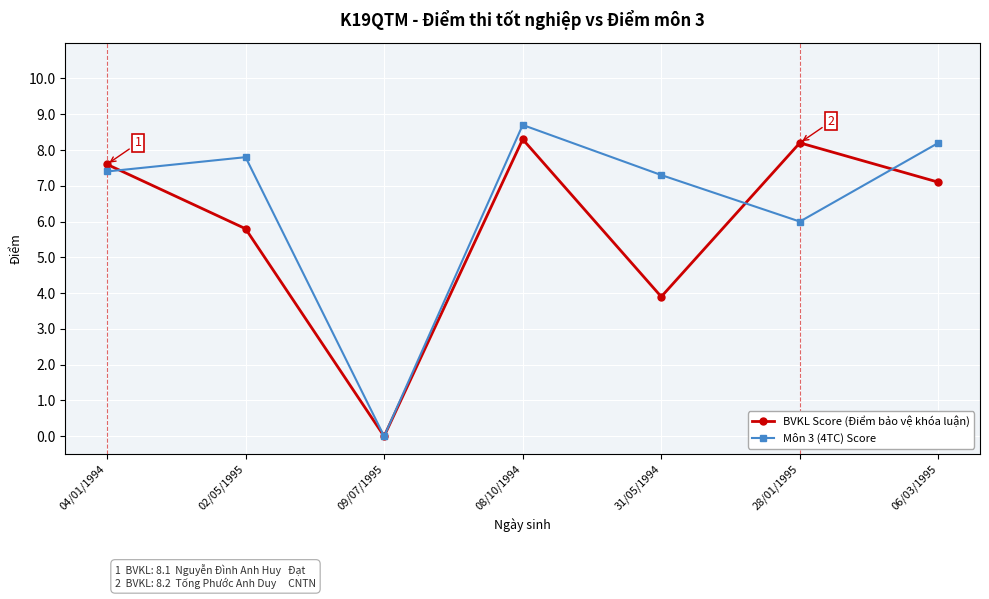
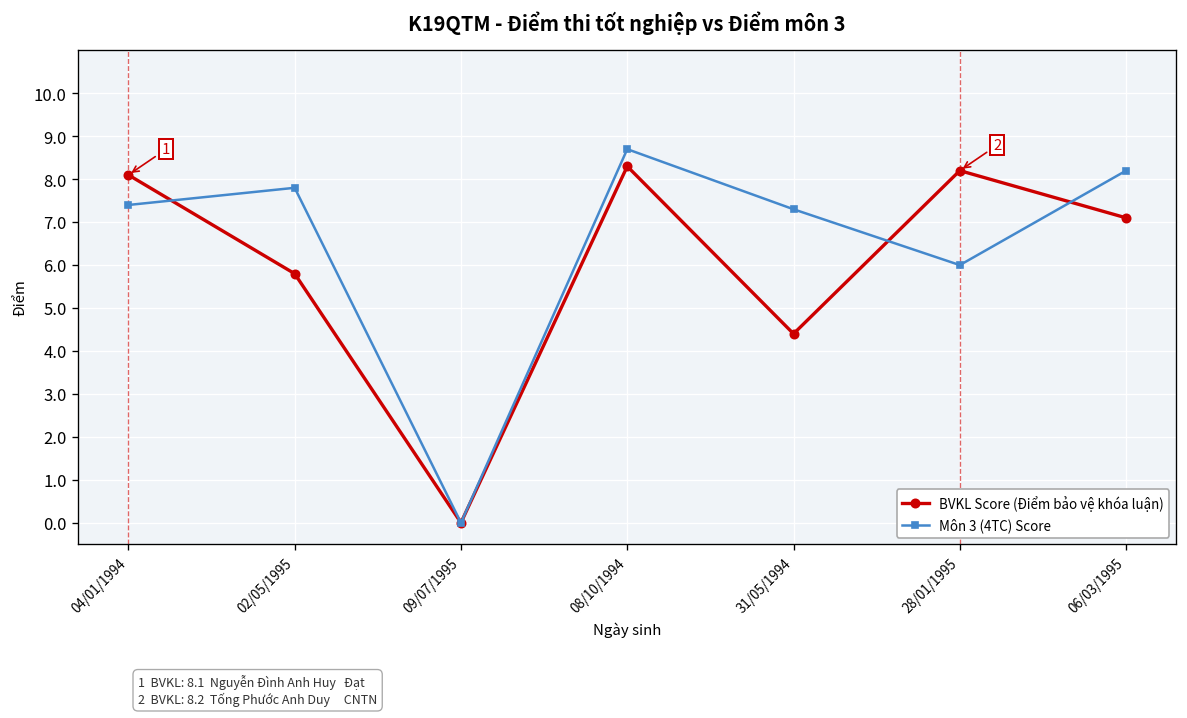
  {
    "BVKL Score (Điểm bảo vệ khóa luận)": {
-     "04/01/1994": 7.6,
+     "04/01/1994": 8.1,
      "02/05/1995": 5.8,
      "08/10/1994": 8.3,
-     "31/05/1994": 3.9,
+     "31/05/1994": 4.4,
      "06/03/1995": 7.1
    },
    "Môn 3 (4TC) Score": {
      "04/01/1994": 7.4,
      "02/05/1995": 7.8,
      "08/10/1994": 8.7,
      "31/05/1994": 7.3,
      "28/01/1995": 6.0,
      "06/03/1995": 8.2
    }
  }
